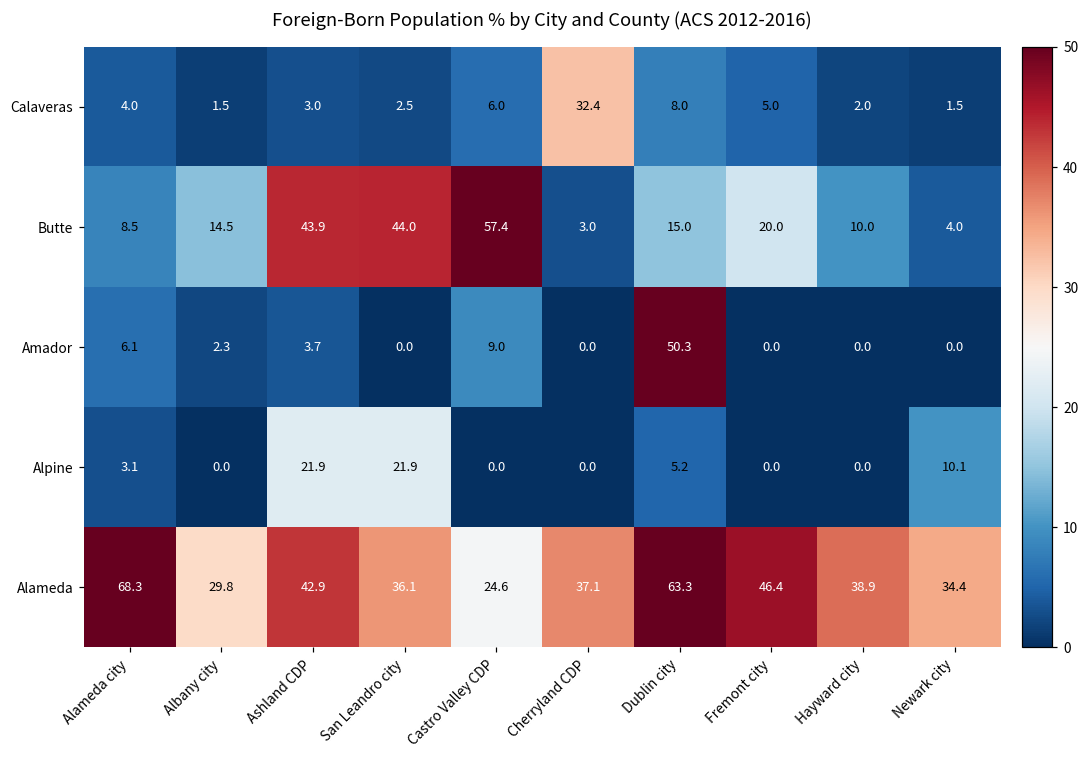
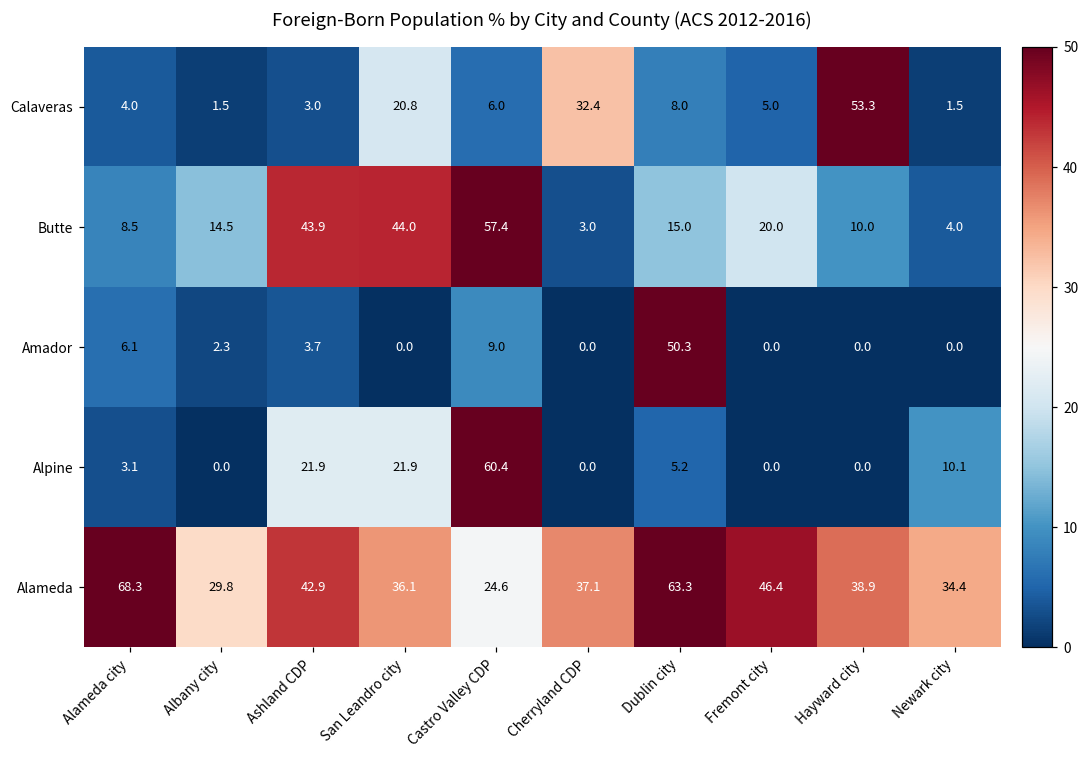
  {
    "Calaveras": {
      "Alameda city": 4.0,
      "Albany city": 1.5,
      "Ashland CDP": 3.0,
-     "San Leandro city": 2.5,
+     "San Leandro city": 20.8,
      "Castro Valley CDP": 6.0,
      "Cherryland CDP": 32.4,
      "Dublin city": 8.0,
      "Fremont city": 5.0,
-     "Hayward city": 2.0,
+     "Hayward city": 53.3,
      "Newark city": 1.5
    },
    "Butte": {
      "Alameda city": 8.5,
      "Albany city": 14.5,
      "Ashland CDP": 43.9,
      "San Leandro city": 44.0,
      "Castro Valley CDP": 57.4,
      "Cherryland CDP": 3.0,
      "Dublin city": 15.0,
      "Fremont city": 20.0,
      "Hayward city": 10.0,
      "Newark city": 4.0
    },
    "Amador": {
      "Alameda city": 6.1,
      "Albany city": 2.3,
      "Ashland CDP": 3.7,
      "San Leandro city": 0.0,
      "Castro Valley CDP": 9.0,
      "Cherryland CDP": 0.0,
      "Dublin city": 50.3,
      "Fremont city": 0.0,
      "Hayward city": 0.0,
      "Newark city": 0.0
    },
    "Alpine": {
      "Alameda city": 3.1,
      "Albany city": 0.0,
      "Ashland CDP": 21.9,
      "San Leandro city": 21.9,
-     "Castro Valley CDP": 0.0,
+     "Castro Valley CDP": 60.4,
      "Cherryland CDP": 0.0,
      "Dublin city": 5.2,
      "Fremont city": 0.0,
      "Hayward city": 0.0,
      "Newark city": 10.1
    },
    "Alameda": {
      "Alameda city": 68.3,
      "Albany city": 29.8,
      "Ashland CDP": 42.9,
      "San Leandro city": 36.1,
      "Castro Valley CDP": 24.6,
      "Cherryland CDP": 37.1,
      "Dublin city": 63.3,
      "Fremont city": 46.4,
      "Hayward city": 38.9,
      "Newark city": 34.4
    }
  }
